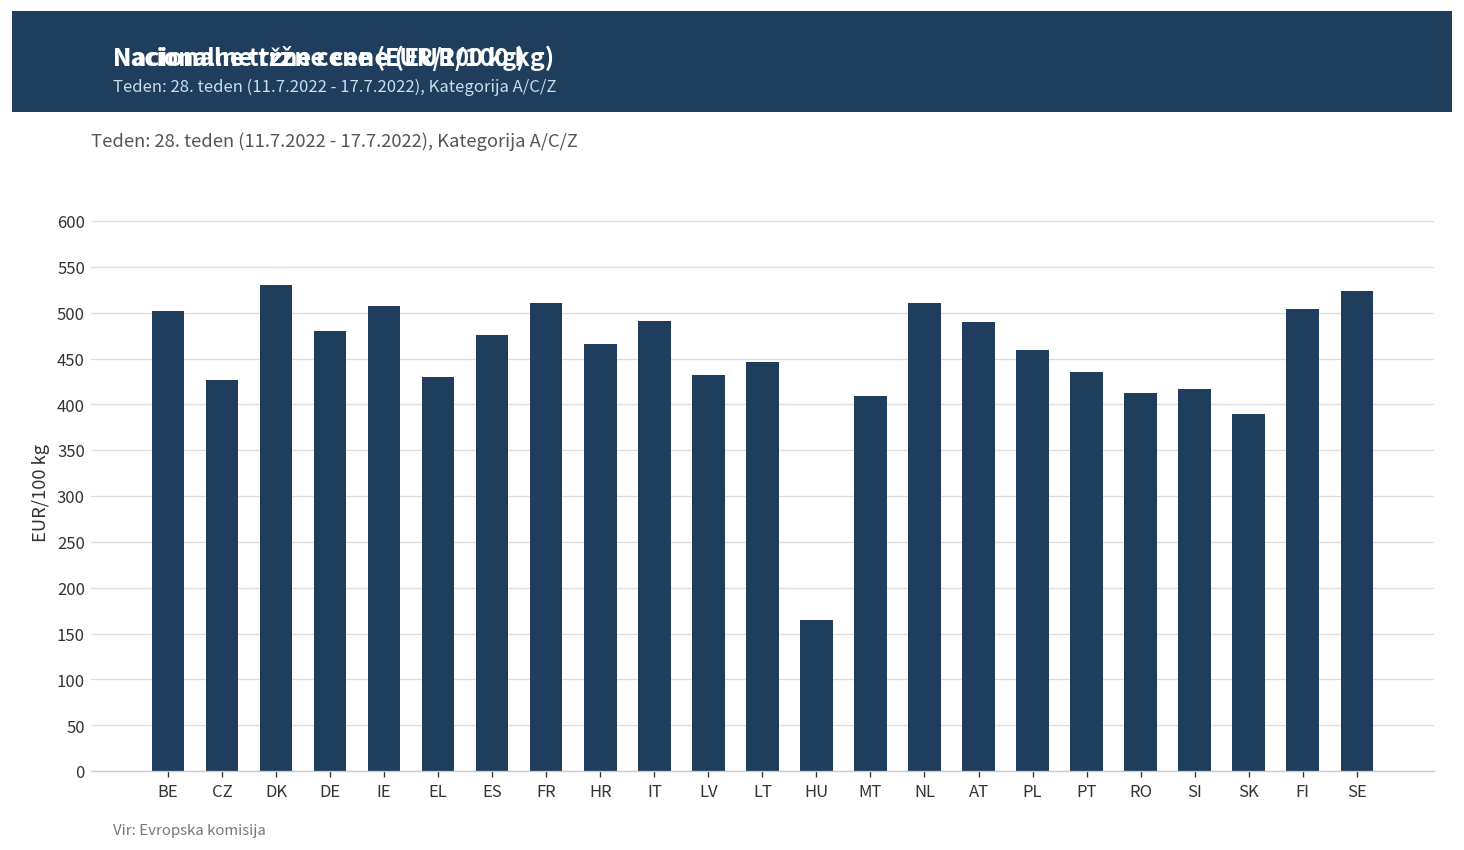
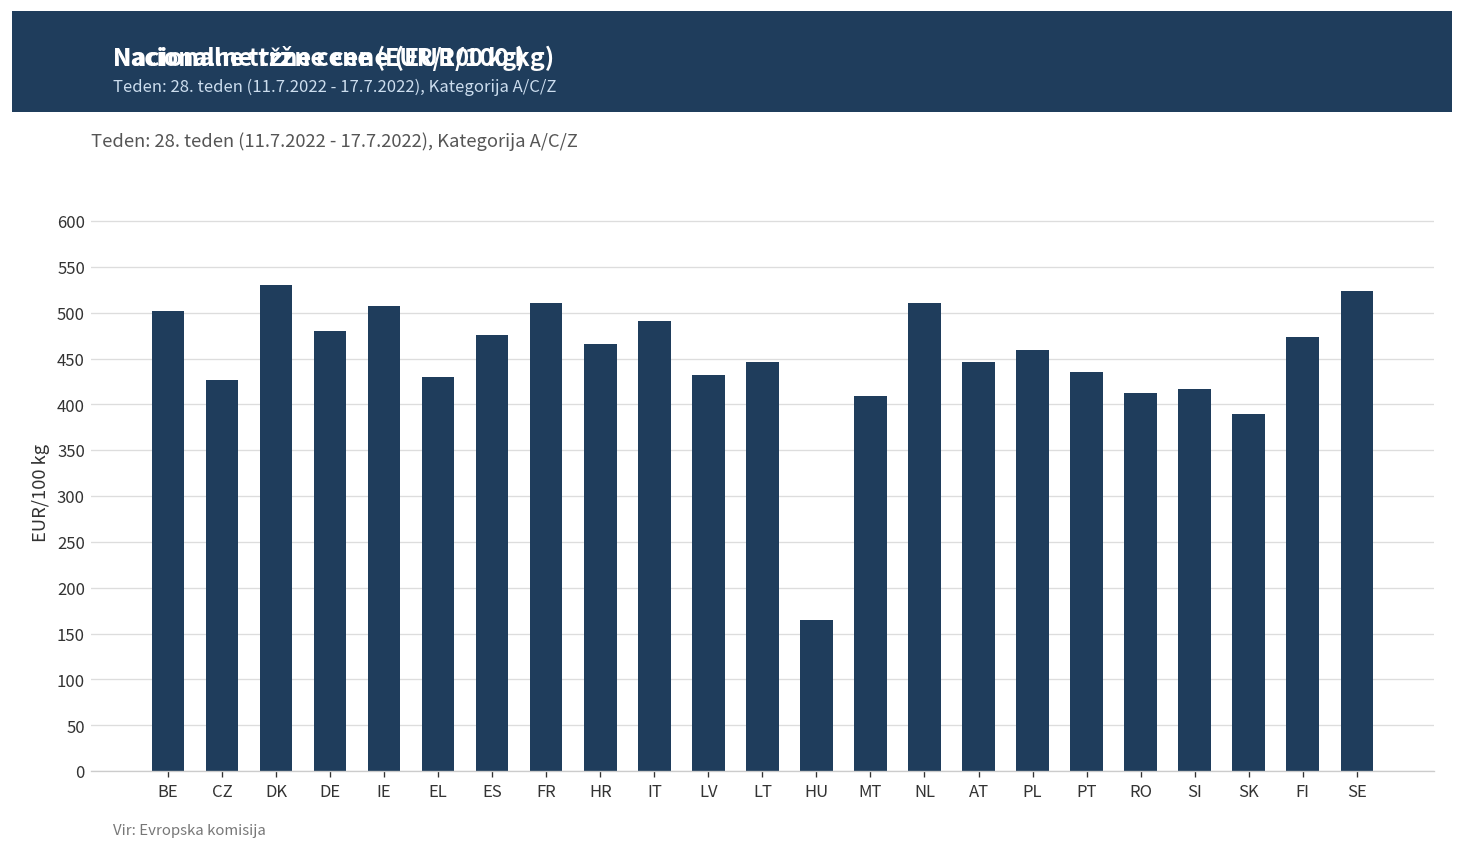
  {
    "BE": 500,
    "CZ": 430,
    "DK": 530,
    "DE": 480,
    "IE": 510,
    "EL": 430,
    "ES": 480,
    "FR": 510,
    "HR": 470,
    "IT": 490,
    "LV": 430,
    "LT": 450,
    "HU": 160,
    "MT": 410,
    "NL": 510,
-   "AT": 490,
+   "AT": 450,
    "PL": 460,
    "PT": 440,
    "RO": 410,
    "SI": 420,
    "SK": 390,
-   "FI": 500,
+   "FI": 470,
    "SE": 520
  }
